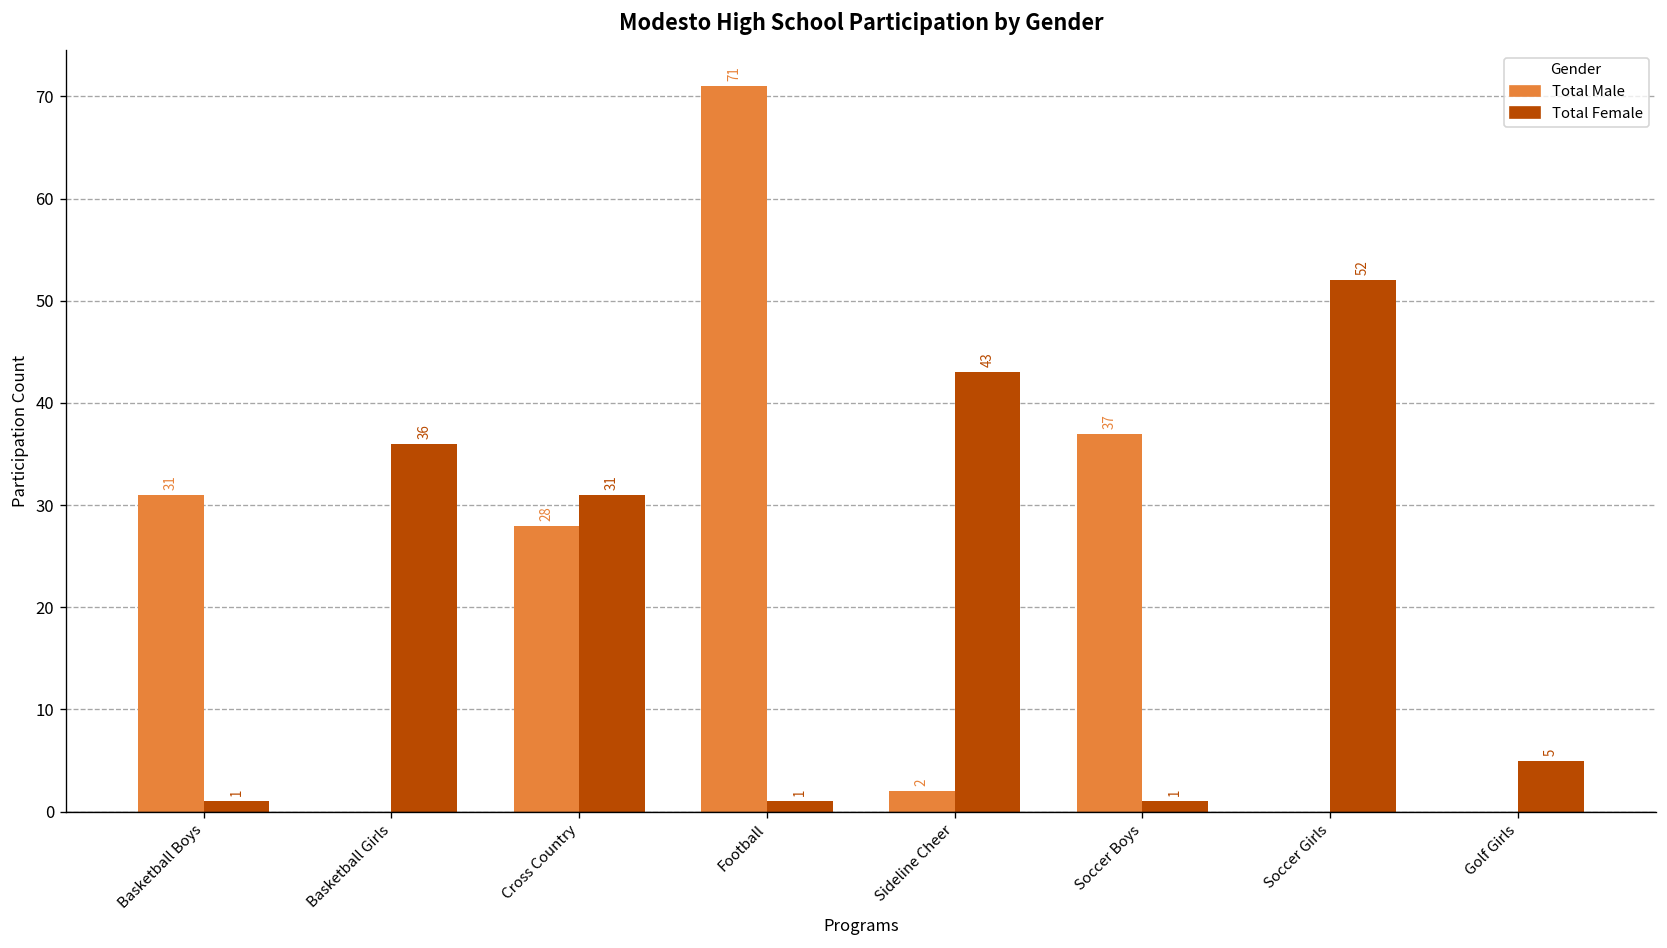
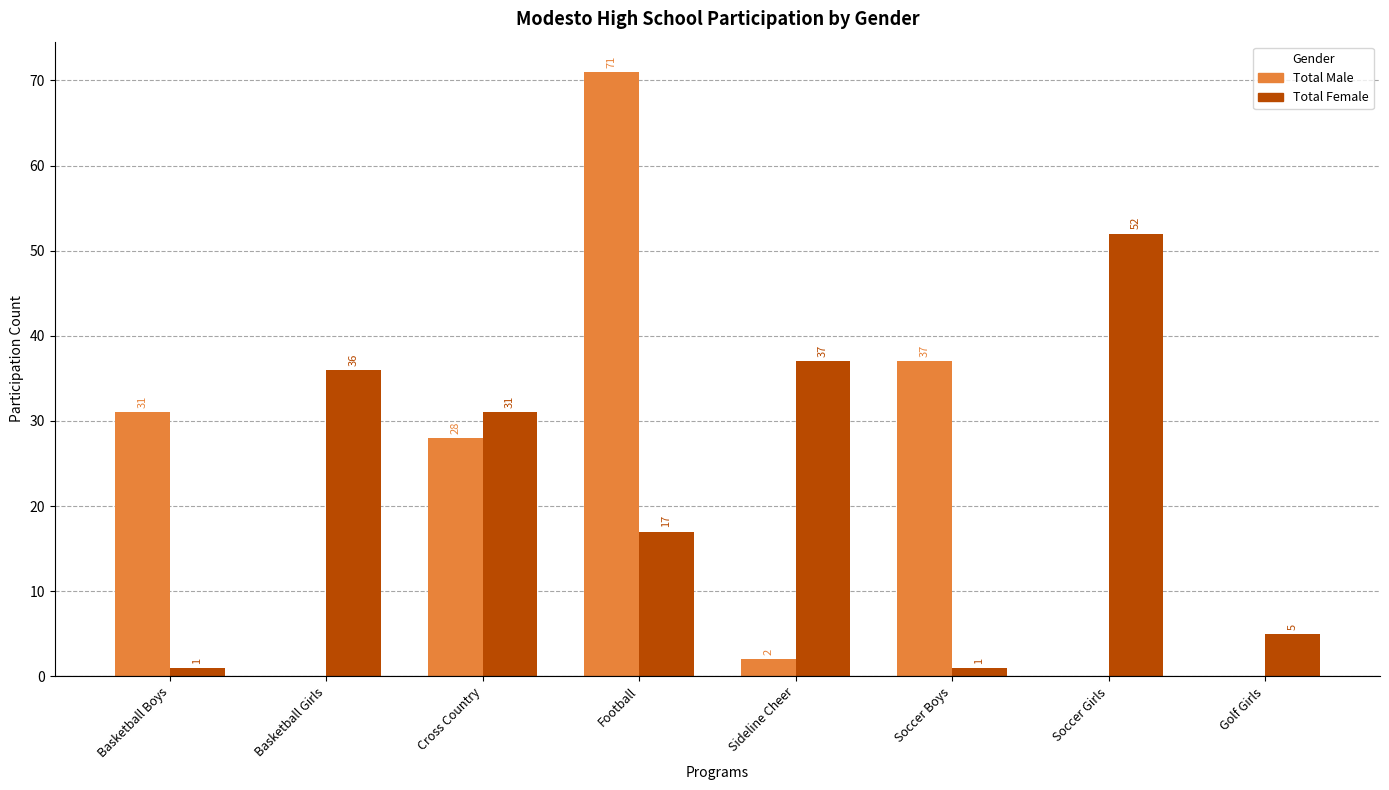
  {
    "Total Male": {
      "Basketball Boys": 31,
      "Cross Country": 28,
      "Football": 71,
      "Sideline Cheer": 2,
      "Soccer Boys": 37
    },
    "Total Female": {
      "Basketball Boys": 1,
      "Basketball Girls": 36,
      "Cross Country": 31,
-     "Football": 1,
-     "Sideline Cheer": 43,
+     "Football": 17,
+     "Sideline Cheer": 37,
      "Soccer Boys": 1,
      "Soccer Girls": 52,
      "Golf Girls": 5
    }
  }
